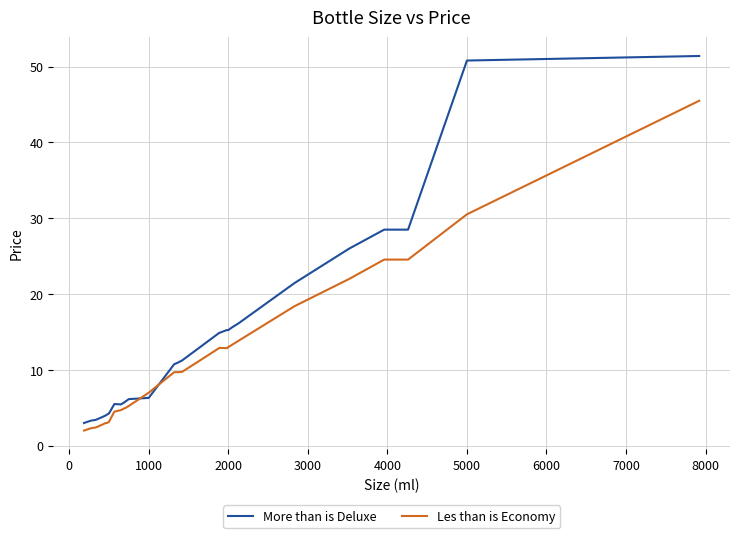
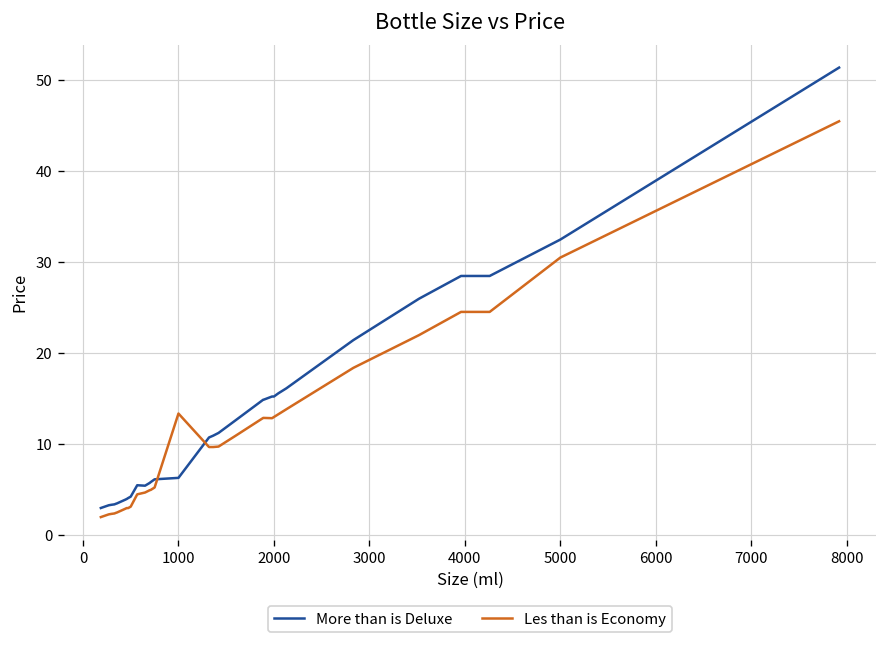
  {
    "More than is Deluxe": {
      "1000": 6,
      "2000": 15,
      "4000": 29,
-     "5000": 51
+     "5000": 33
    },
    "Les than is Economy": {
-     "1000": 7,
+     "1000": 13,
      "2000": 13,
      "4000": 25,
      "5000": 31
    }
  }
